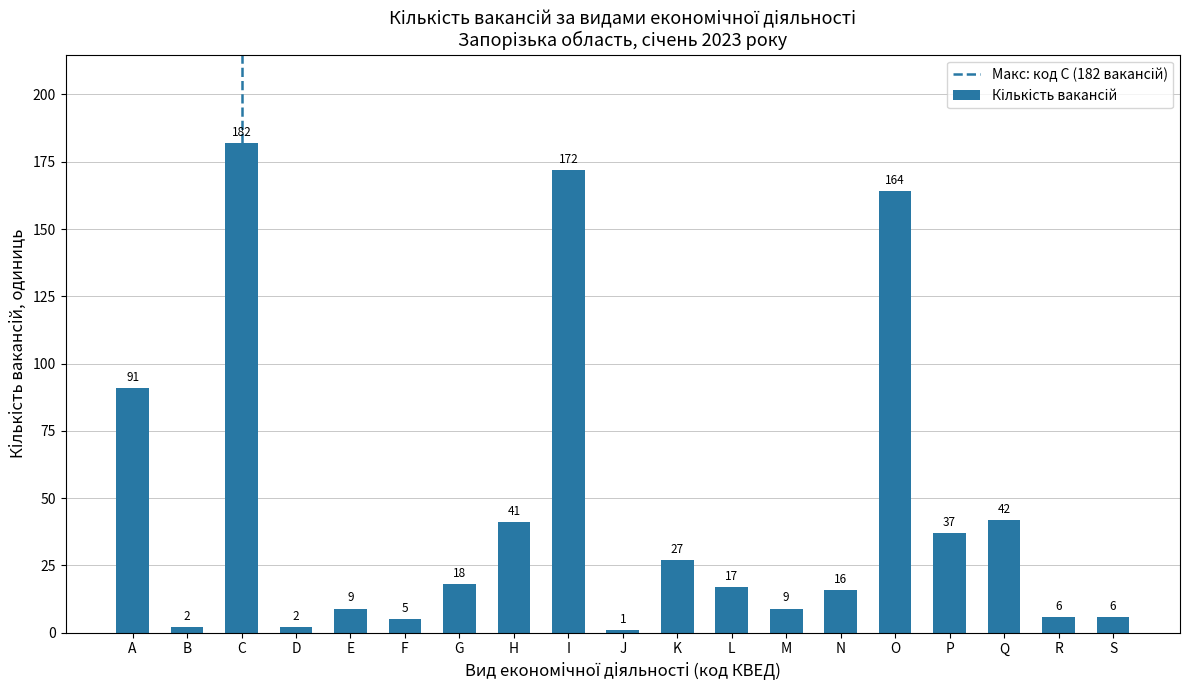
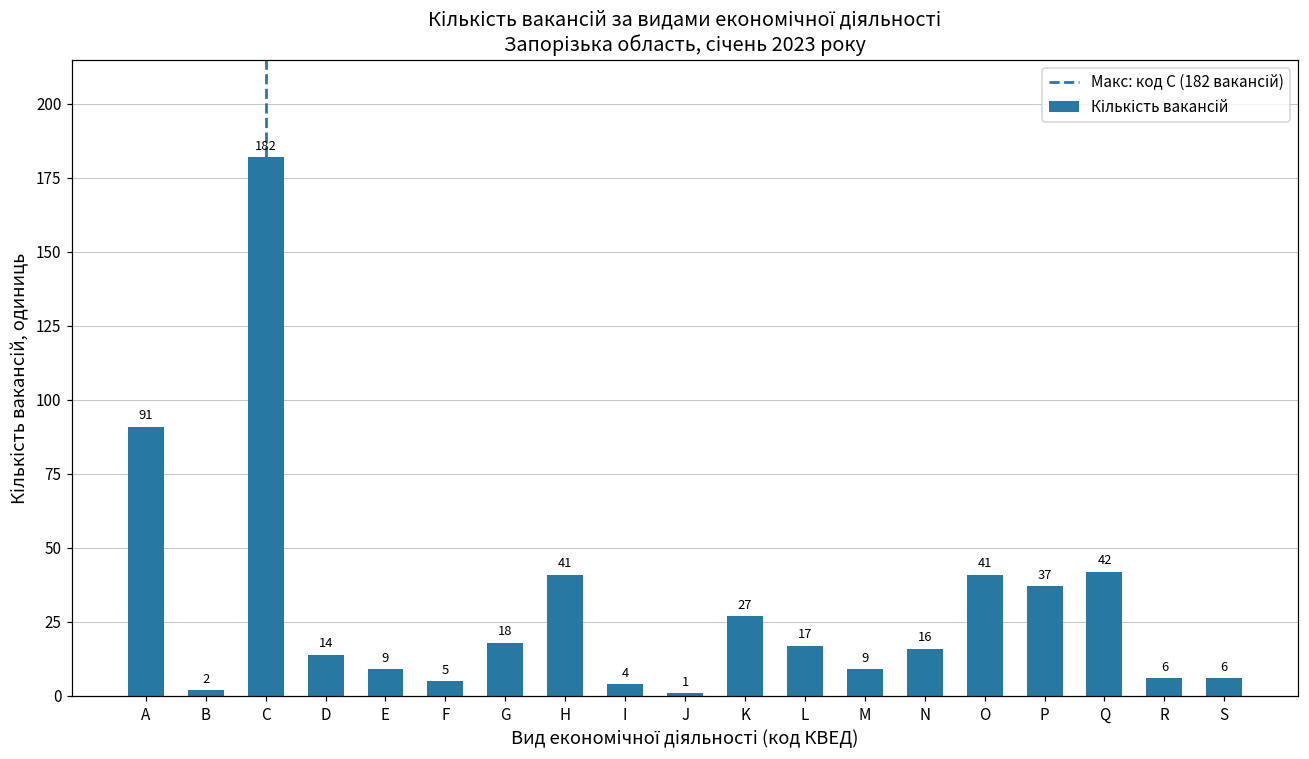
  {
    "A": 91,
    "B": 2,
    "C": 182,
-   "D": 2,
+   "D": 14,
    "E": 9,
    "F": 5,
    "G": 18,
    "H": 41,
-   "I": 172,
+   "I": 4,
    "J": 1,
    "K": 27,
    "L": 17,
    "M": 9,
    "N": 16,
-   "O": 164,
+   "O": 41,
    "P": 37,
    "Q": 42,
    "R": 6,
    "S": 6
  }
